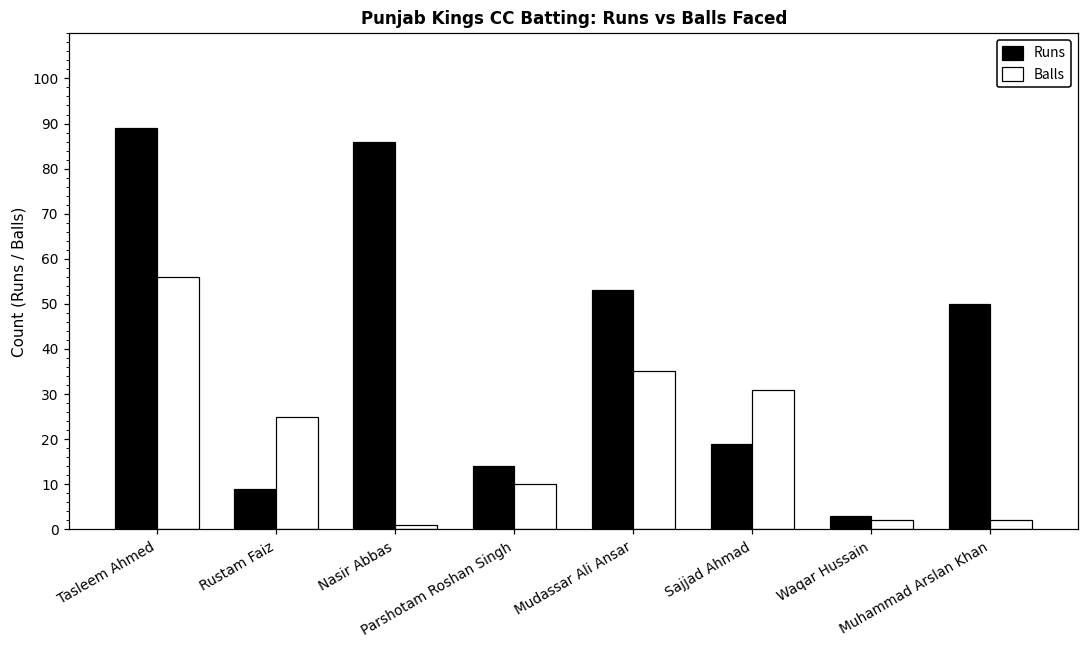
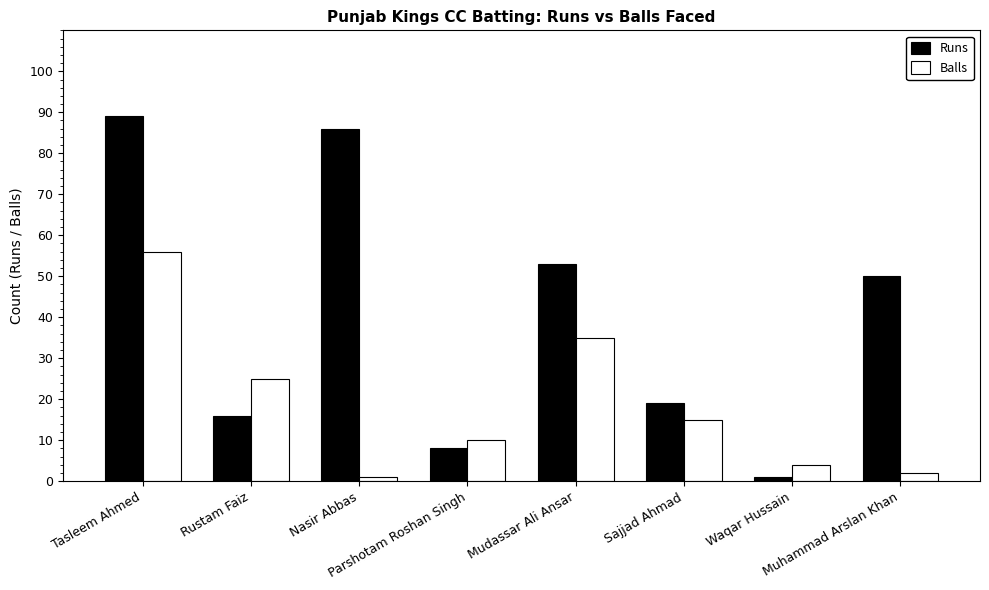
  {
    "Runs": {
      "Tasleem Ahmed": 89,
-     "Rustam Faiz": 9,
+     "Rustam Faiz": 16,
      "Nasir Abbas": 86,
-     "Parshotam Roshan Singh": 14,
+     "Parshotam Roshan Singh": 8,
      "Mudassar Ali Ansar": 53,
      "Sajjad Ahmad": 19,
-     "Waqar Hussain": 3,
+     "Waqar Hussain": 1,
      "Muhammad Arslan Khan": 50
    },
    "Balls": {
      "Tasleem Ahmed": 56,
      "Rustam Faiz": 25,
      "Nasir Abbas": 1,
      "Parshotam Roshan Singh": 10,
      "Mudassar Ali Ansar": 35,
-     "Sajjad Ahmad": 31,
-     "Waqar Hussain": 2,
+     "Sajjad Ahmad": 15,
+     "Waqar Hussain": 4,
      "Muhammad Arslan Khan": 2
    }
  }
